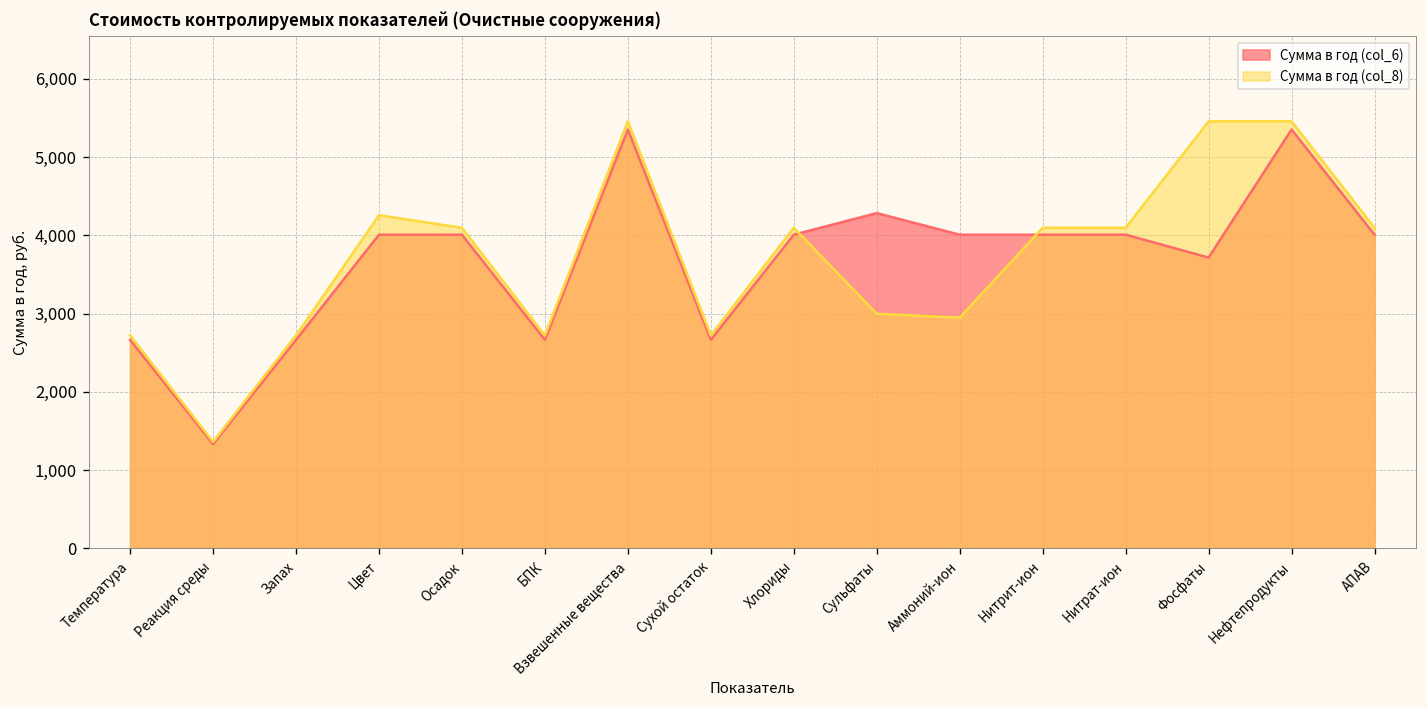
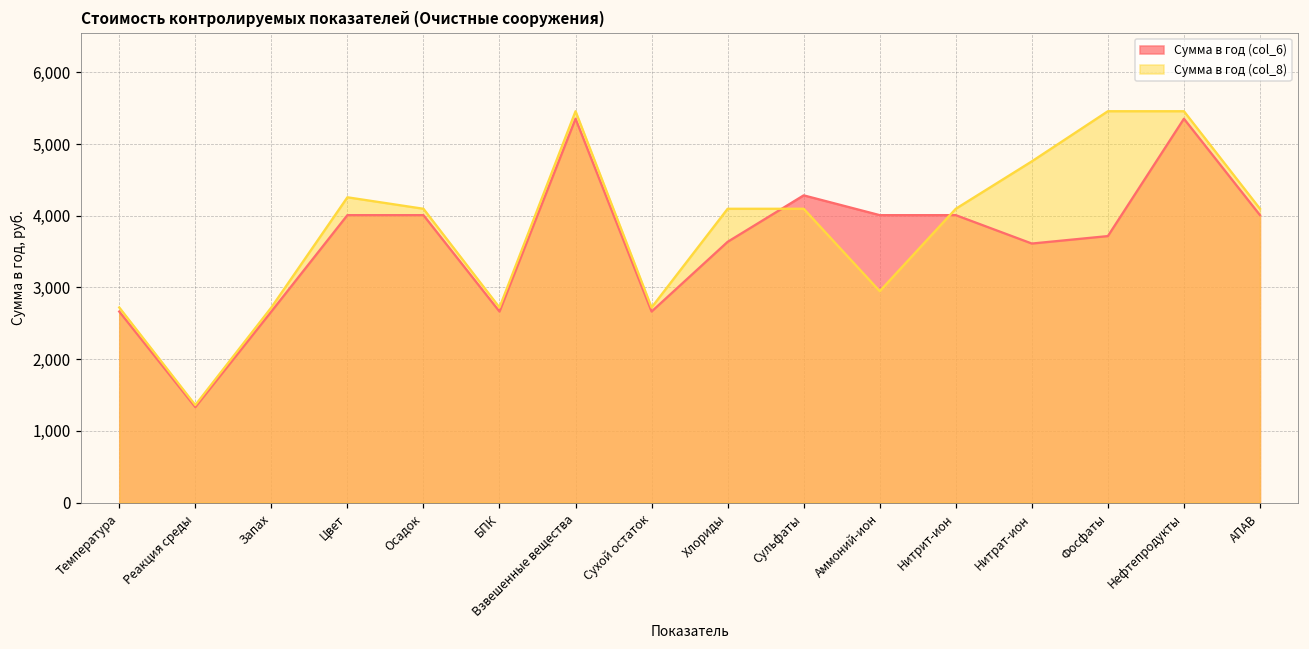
  {
    "Сумма в год (col_6)": {
      "Температура": "2,700",
      "Запах": "2,700",
      "Цвет": "4,000",
      "Осадок": "4,000",
      "БПК": "2,700",
      "Взвешенные вещества": "5,400",
      "Сухой остаток": "2,700",
-     "Хлориды": "4,000",
+     "Хлориды": "3,600",
      "Сульфаты": "4,300",
      "Аммоний-ион": "4,000",
      "Нитрит-ион": "4,000",
-     "Нитрат-ион": "4,000",
+     "Нитрат-ион": "3,600",
      "Фосфаты": "3,700",
      "Нефтепродукты": "5,400",
      "АПАВ": "4,000"
    },
    "Сумма в год (col_8)": {
      "Температура": "2,700",
      "Запах": "2,700",
      "Цвет": "4,300",
      "Осадок": "4,100",
      "БПК": "2,700",
      "Взвешенные вещества": "5,500",
      "Сухой остаток": "2,700",
      "Хлориды": "4,100",
-     "Сульфаты": "3,000",
+     "Сульфаты": "4,100",
      "Аммоний-ион": "2,900",
      "Нитрит-ион": "4,100",
-     "Нитрат-ион": "4,100",
+     "Нитрат-ион": "4,800",
      "Фосфаты": "5,500",
      "Нефтепродукты": "5,500",
      "АПАВ": "4,100"
    }
  }
